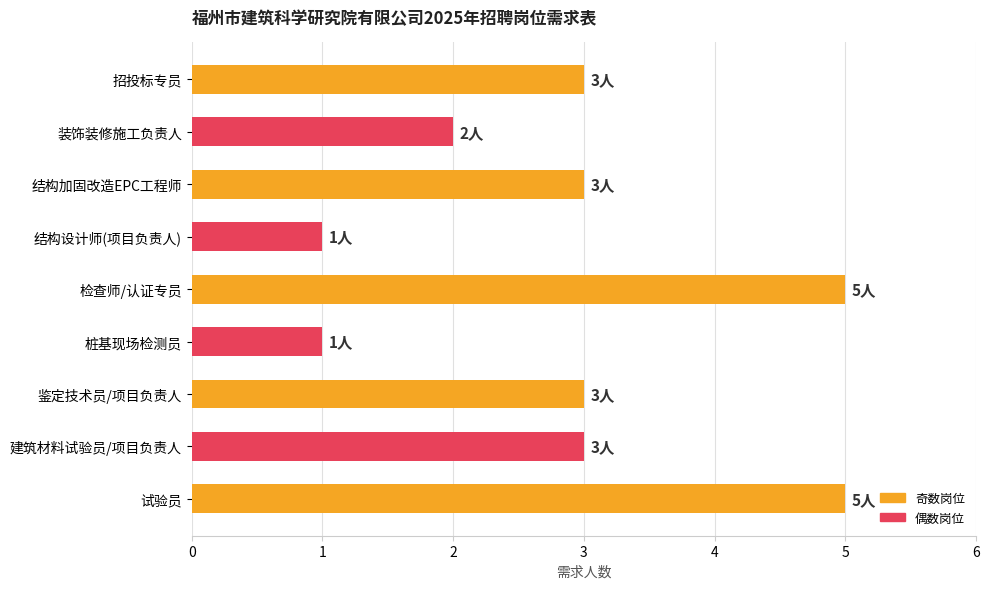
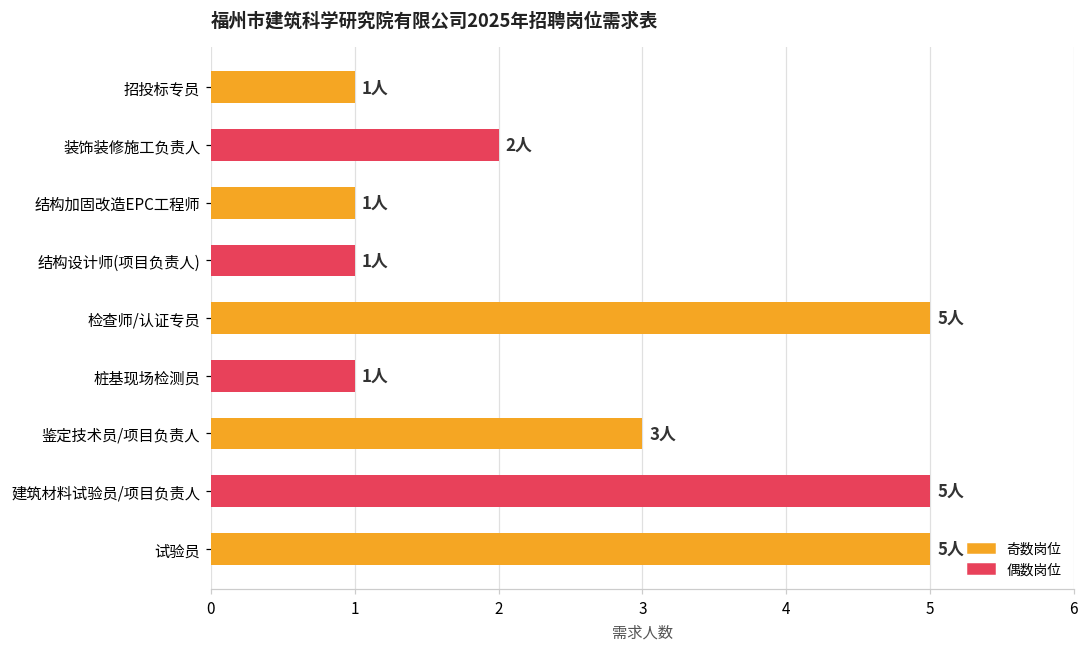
  {
-   "招投标专员": "3人",
+   "招投标专员": "1人",
    "装饰装修施工负责人": "2人",
-   "结构加固改造EPC工程师": "3人",
+   "结构加固改造EPC工程师": "1人",
    "结构设计师(项目负责人)": "1人",
    "检查师/认证专员": "5人",
    "桩基现场检测员": "1人",
    "鉴定技术员/项目负责人": "3人",
-   "建筑材料试验员/项目负责人": "3人",
+   "建筑材料试验员/项目负责人": "5人",
    "试验员": "5人"
  }
